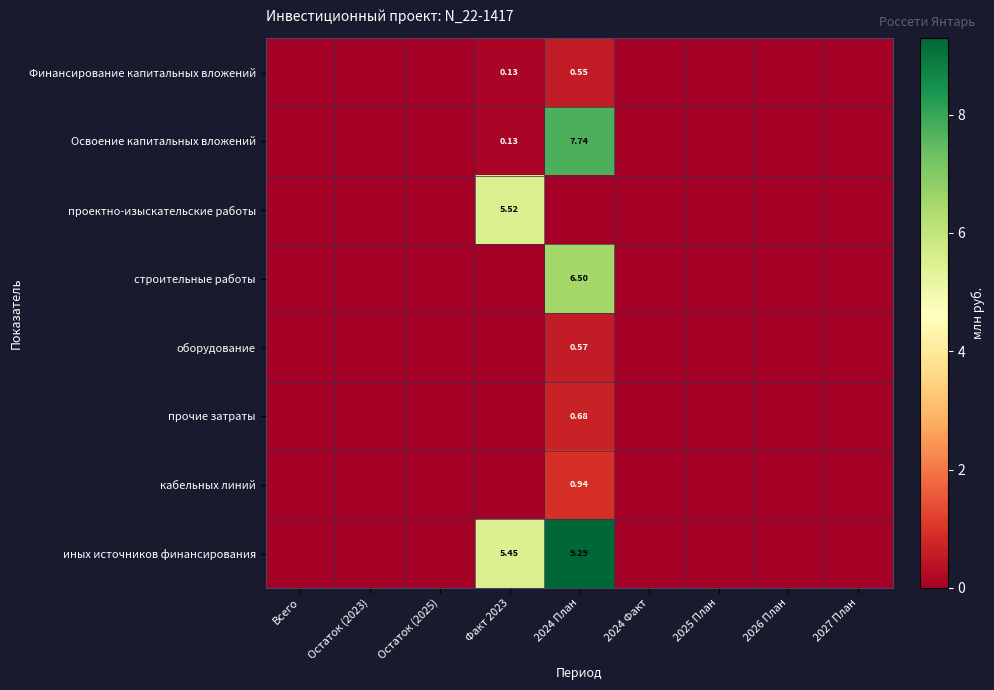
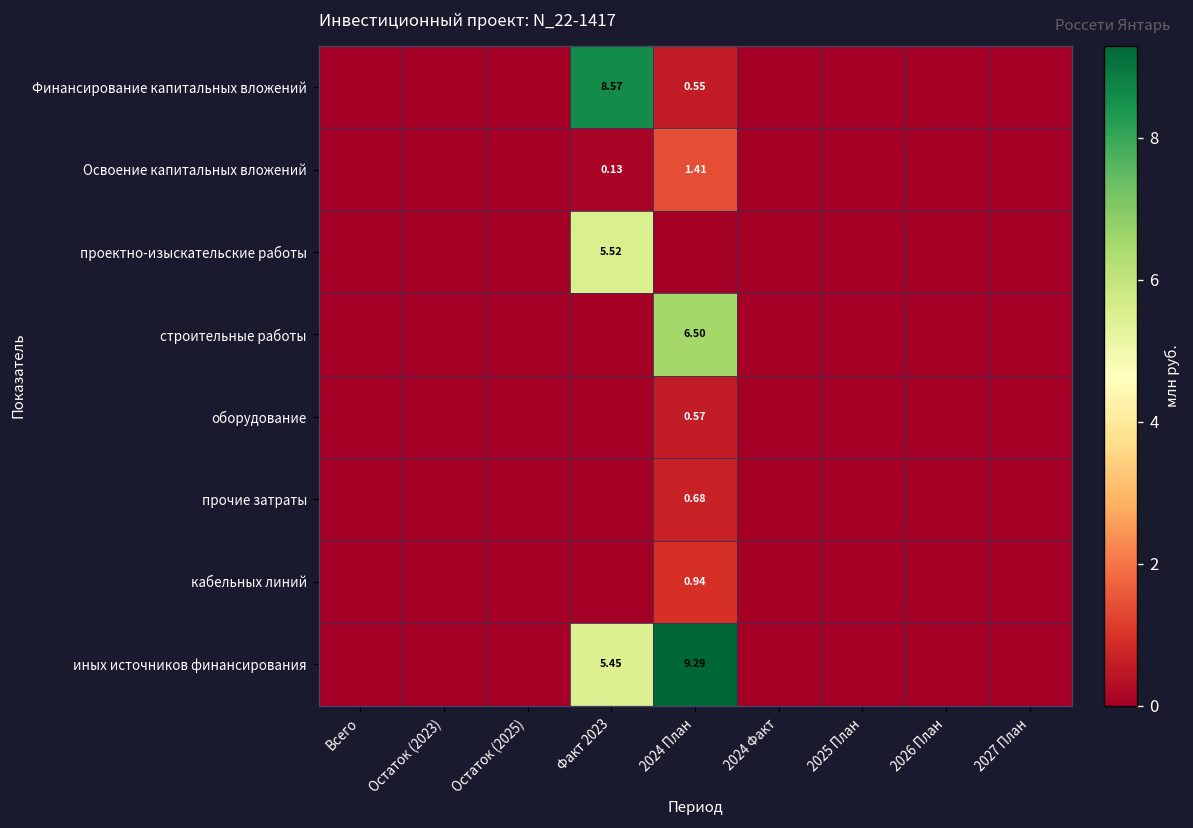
  {
    "Финансирование капитальных вложений": {
-     "Факт 2023": 0.13,
+     "Факт 2023": 8.57,
      "2024 План": 0.55
    },
    "Освоение капитальных вложений": {
      "Факт 2023": 0.13,
-     "2024 План": 7.74
+     "2024 План": 1.41
    },
    "проектно-изыскательские работы": {
      "Факт 2023": 5.52
    },
    "строительные работы": {
      "2024 План": 6.50
    },
    "оборудование": {
      "2024 План": 0.57
    },
    "прочие затраты": {
      "2024 План": 0.68
    },
    "кабельных линий": {
      "2024 План": 0.94
    },
    "иных источников финансирования": {
      "Факт 2023": 5.45,
      "2024 План": 9.29
    }
  }
